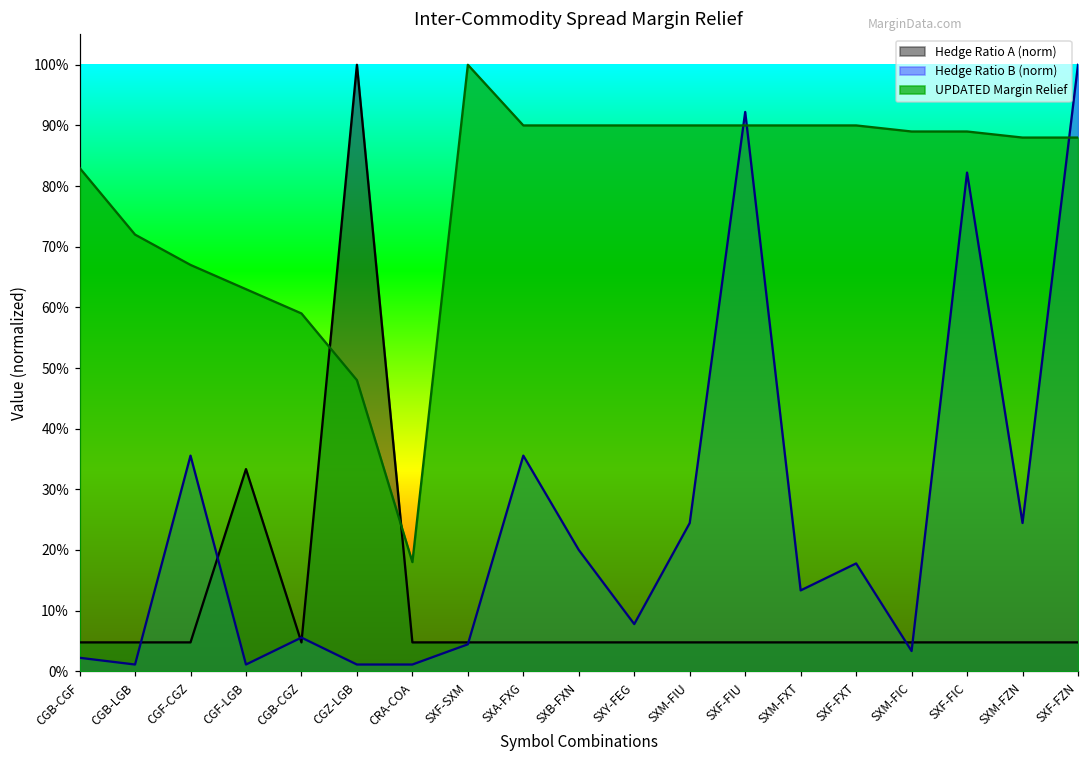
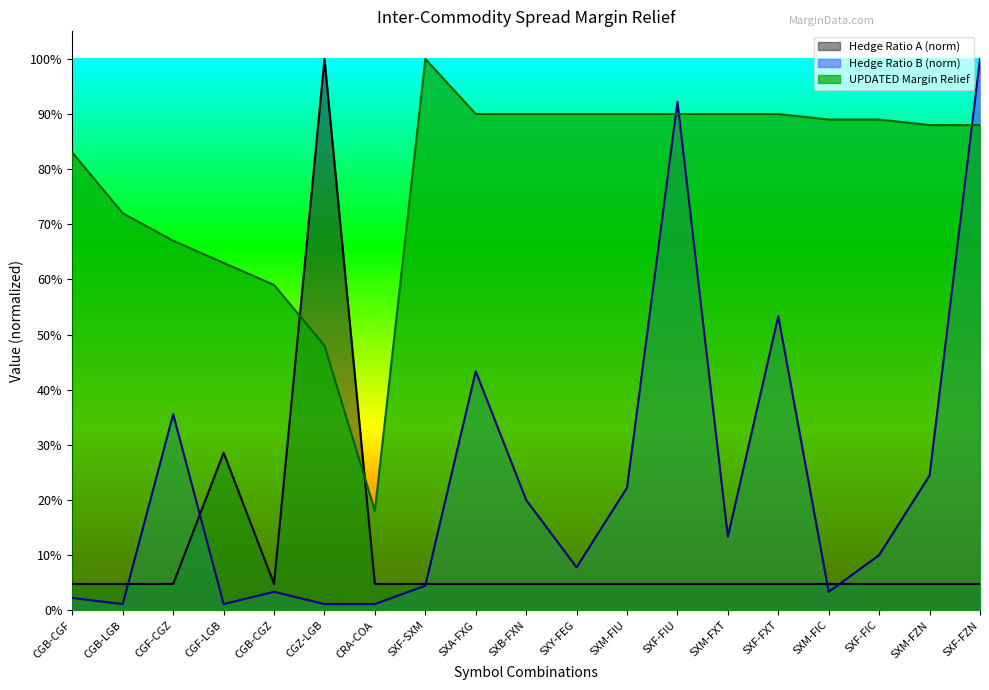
  {
    "Hedge Ratio A (norm)": {
      "CGB-CGF": "5%",
      "CGB-LGB": "5%",
      "CGF-CGZ": "5%",
-     "CGF-LGB": "33%",
+     "CGF-LGB": "29%",
      "CGB-CGZ": "5%",
      "CGZ-LGB": "100%",
      "CRA-COA": "5%",
      "SXA-FXG": "5%",
      "SXB-FXN": "5%",
      "SXY-FEG": "5%",
      "SXM-FIU": "5%",
      "SXF-FIU": "5%",
      "SXM-FXT": "5%",
      "SXF-FXT": "5%",
      "SXM-FIC": "5%",
      "SXF-FIC": "5%",
      "SXM-FZN": "5%",
      "SXF-FZN": "5%"
    },
    "Hedge Ratio B (norm)": {
      "CGB-CGF": "2%",
      "CGB-LGB": "1%",
      "CGF-CGZ": "36%",
      "CGF-LGB": "1%",
-     "CGB-CGZ": "6%",
+     "CGB-CGZ": "3%",
      "CGZ-LGB": "1%",
      "CRA-COA": "1%",
-     "SXA-FXG": "36%",
+     "SXA-FXG": "43%",
      "SXB-FXN": "20%",
      "SXY-FEG": "8%",
-     "SXM-FIU": "24%",
+     "SXM-FIU": "22%",
      "SXF-FIU": "92%",
      "SXM-FXT": "13%",
-     "SXF-FXT": "18%",
+     "SXF-FXT": "53%",
      "SXM-FIC": "3%",
-     "SXF-FIC": "82%",
+     "SXF-FIC": "10%",
      "SXM-FZN": "24%",
      "SXF-FZN": "100%"
    },
    "UPDATED Margin Relief": {
      "CGB-CGF": "83%",
      "CGB-LGB": "72%",
      "CGF-CGZ": "67%",
      "CGF-LGB": "63%",
      "CGB-CGZ": "59%",
      "CGZ-LGB": "48%",
      "CRA-COA": "18%",
      "SXF-SXM": "100%",
      "SXA-FXG": "90%",
      "SXB-FXN": "90%",
      "SXY-FEG": "90%",
      "SXM-FIU": "90%",
      "SXF-FIU": "90%",
      "SXM-FXT": "90%",
      "SXF-FXT": "90%",
      "SXM-FIC": "89%",
      "SXF-FIC": "89%",
      "SXM-FZN": "88%",
      "SXF-FZN": "88%"
    }
  }
